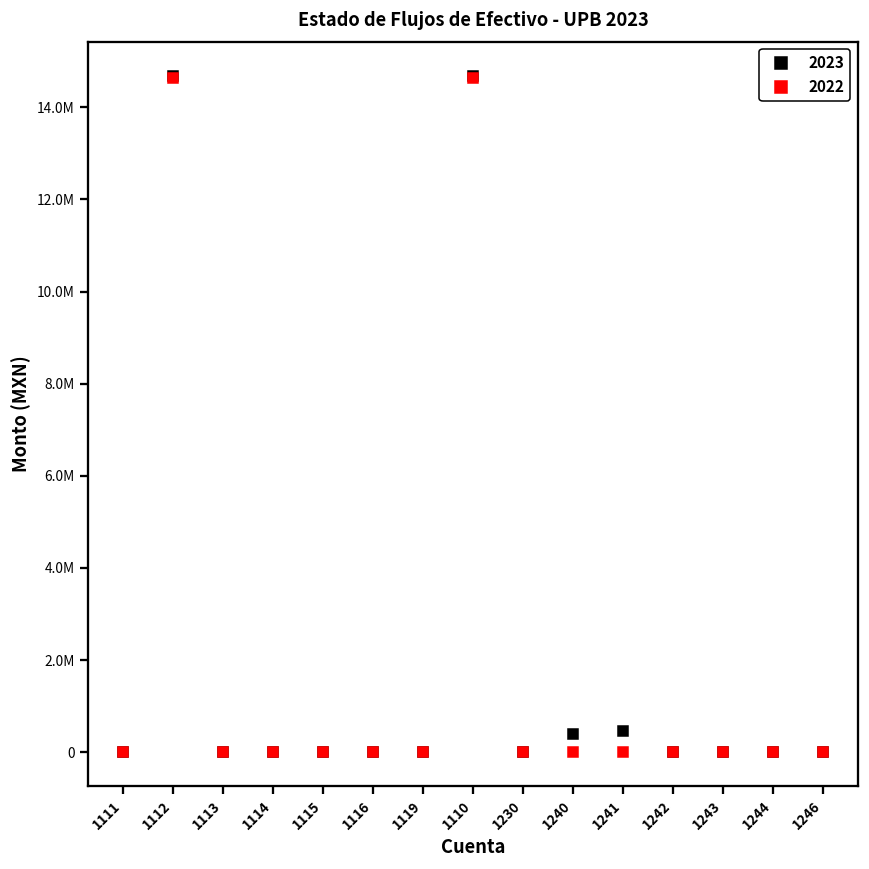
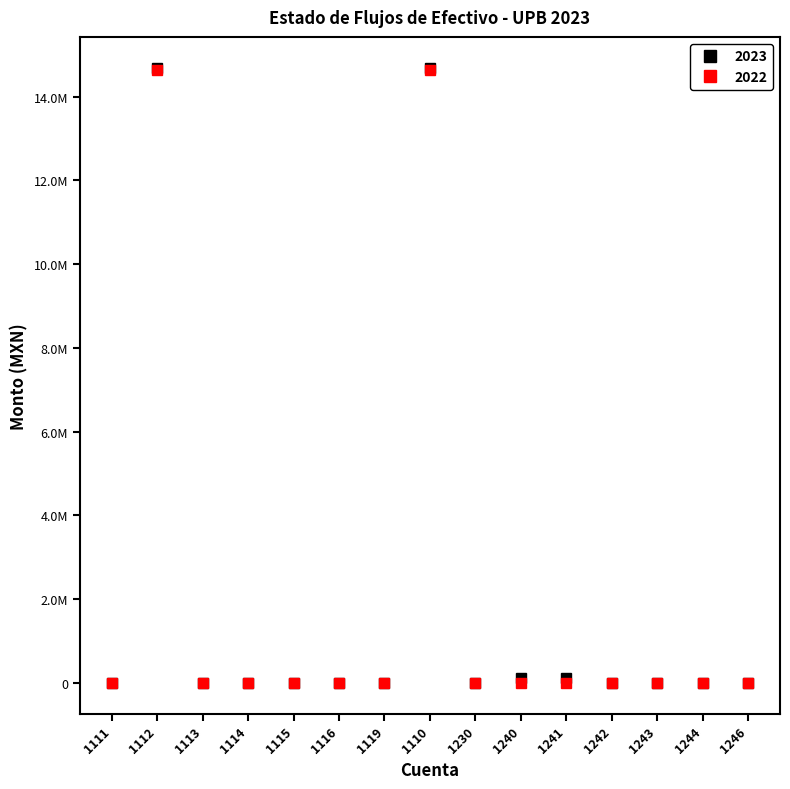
  {
    "2023": {
-     "1240": 400000,
-     "1241": 400000
+     "1240": 100000,
+     "1241": 100000
    },
    "2022": {
      "1240": 0,
      "1241": 0
    }
  }
